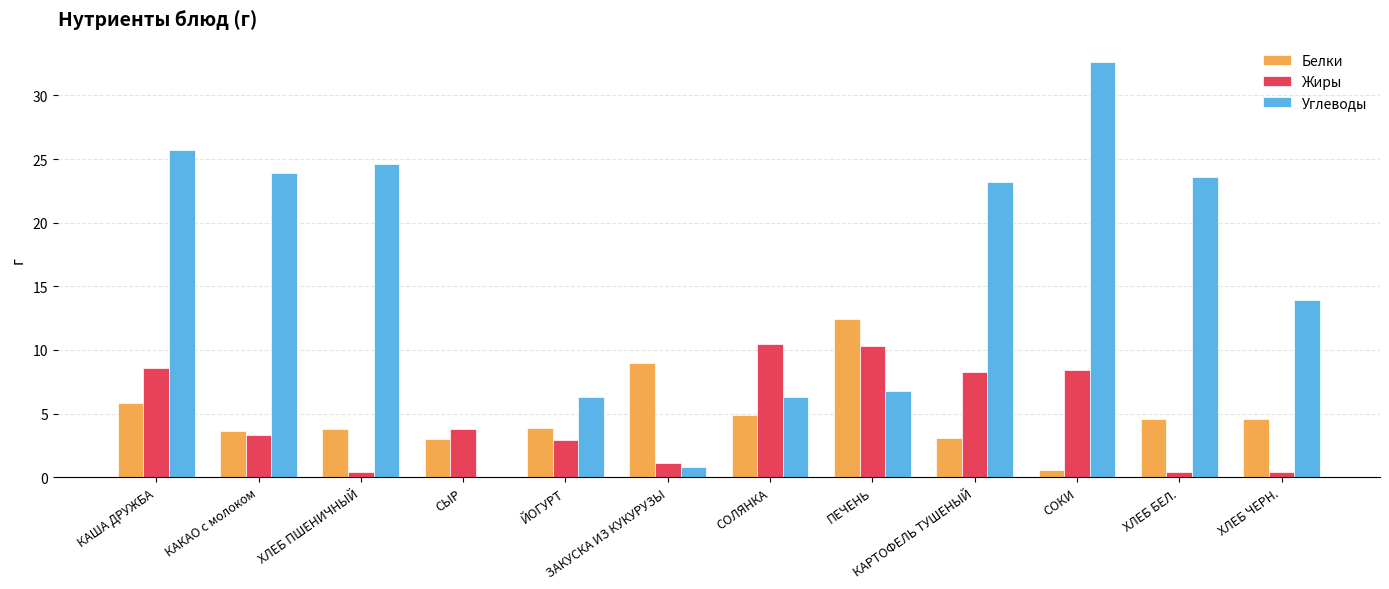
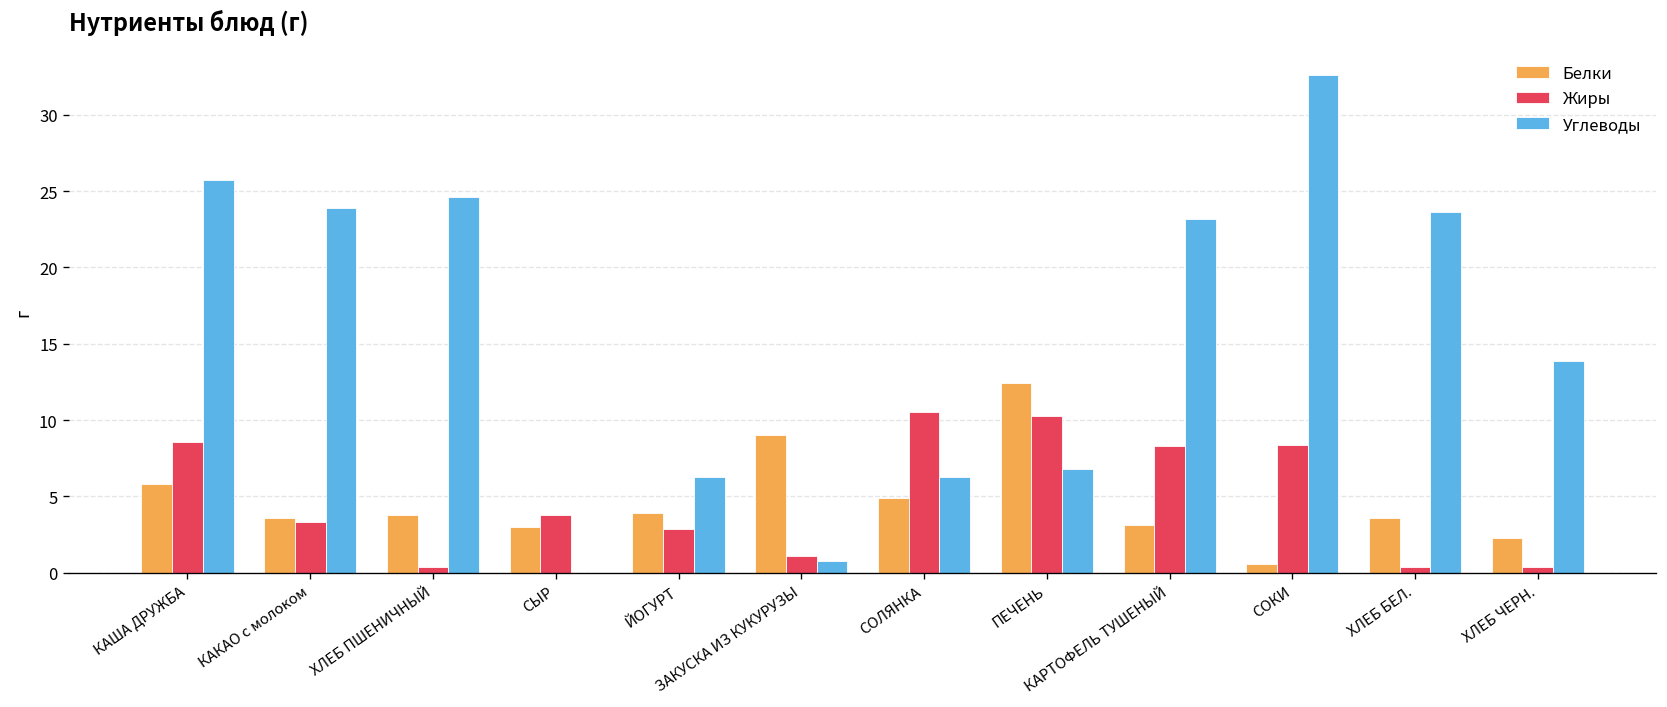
  {
    "Белки": {
      "КАША ДРУЖБА": 5.8,
      "КАКАО с молоком": 3.6,
      "ХЛЕБ ПШЕНИЧНЫЙ": 3.8,
      "СЫР": 3.0,
      "ЙОГУРТ": 3.9,
      "ЗАКУСКА ИЗ КУКУРУЗЫ": 9.0,
      "СОЛЯНКА": 4.9,
      "ПЕЧЕНЬ": 12.4,
      "КАРТОФЕЛЬ ТУШЕНЫЙ": 3.1,
      "СОКИ": 0.6,
-     "ХЛЕБ БЕЛ.": 4.6,
-     "ХЛЕБ ЧЕРН.": 4.6
+     "ХЛЕБ БЕЛ.": 3.6,
+     "ХЛЕБ ЧЕРН.": 2.3
    },
    "Жиры": {
      "КАША ДРУЖБА": 8.6,
      "КАКАО с молоком": 3.3,
      "ХЛЕБ ПШЕНИЧНЫЙ": 0.4,
      "СЫР": 3.8,
      "ЙОГУРТ": 2.9,
      "ЗАКУСКА ИЗ КУКУРУЗЫ": 1.1,
      "СОЛЯНКА": 10.5,
      "ПЕЧЕНЬ": 10.3,
      "КАРТОФЕЛЬ ТУШЕНЫЙ": 8.3,
      "СОКИ": 8.4,
      "ХЛЕБ БЕЛ.": 0.4,
      "ХЛЕБ ЧЕРН.": 0.4
    },
    "Углеводы": {
      "КАША ДРУЖБА": 25.7,
      "КАКАО с молоком": 23.9,
      "ХЛЕБ ПШЕНИЧНЫЙ": 24.6,
      "СЫР": 0.0,
      "ЙОГУРТ": 6.3,
      "ЗАКУСКА ИЗ КУКУРУЗЫ": 0.8,
      "СОЛЯНКА": 6.3,
      "ПЕЧЕНЬ": 6.8,
      "КАРТОФЕЛЬ ТУШЕНЫЙ": 23.2,
      "СОКИ": 32.6,
      "ХЛЕБ БЕЛ.": 23.6,
      "ХЛЕБ ЧЕРН.": 13.9
    }
  }
